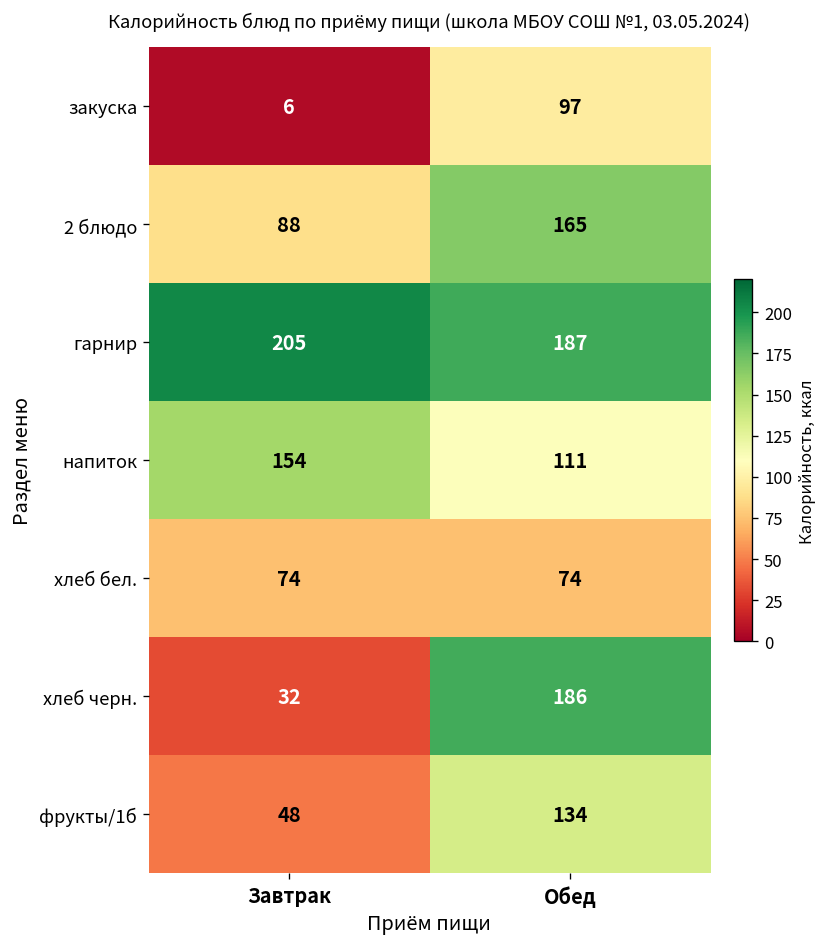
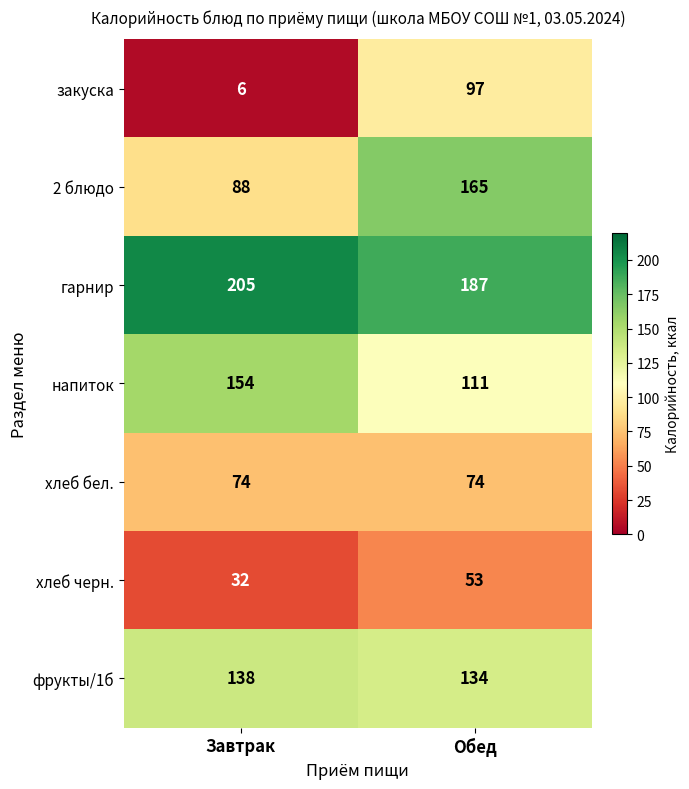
  {
    "закуска": {
      "Завтрак": 6,
      "Обед": 97
    },
    "2 блюдо": {
      "Завтрак": 88,
      "Обед": 165
    },
    "гарнир": {
      "Завтрак": 205,
      "Обед": 187
    },
    "напиток": {
      "Завтрак": 154,
      "Обед": 111
    },
    "хлеб бел.": {
      "Завтрак": 74,
      "Обед": 74
    },
    "хлеб черн.": {
      "Завтрак": 32,
-     "Обед": 186
+     "Обед": 53
    },
    "фрукты/1б": {
-     "Завтрак": 48,
+     "Завтрак": 138,
      "Обед": 134
    }
  }
